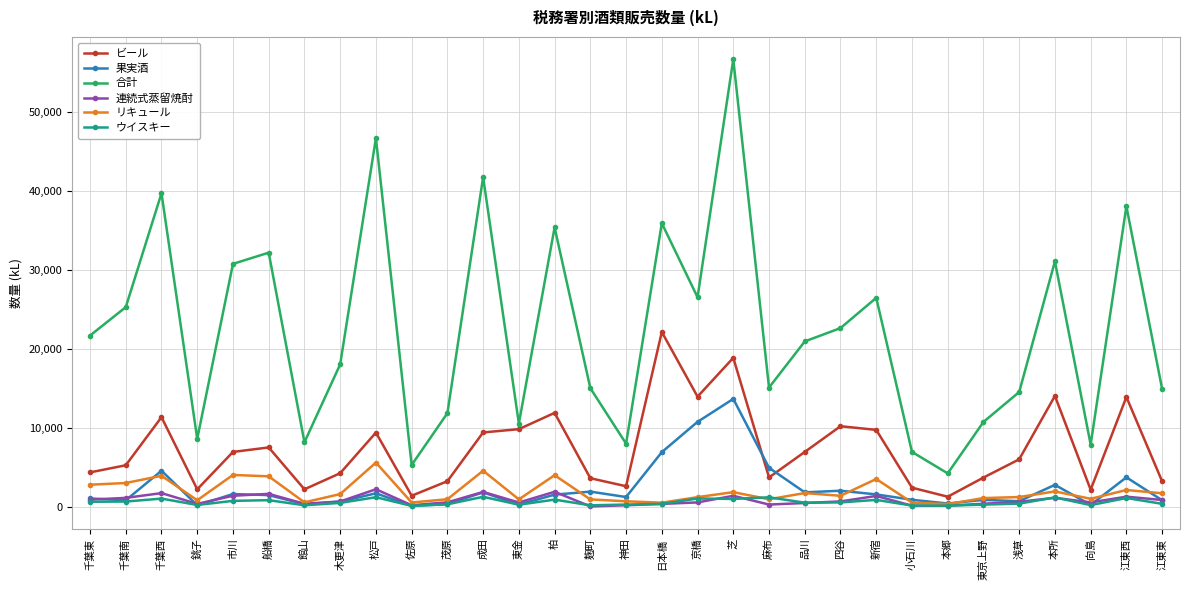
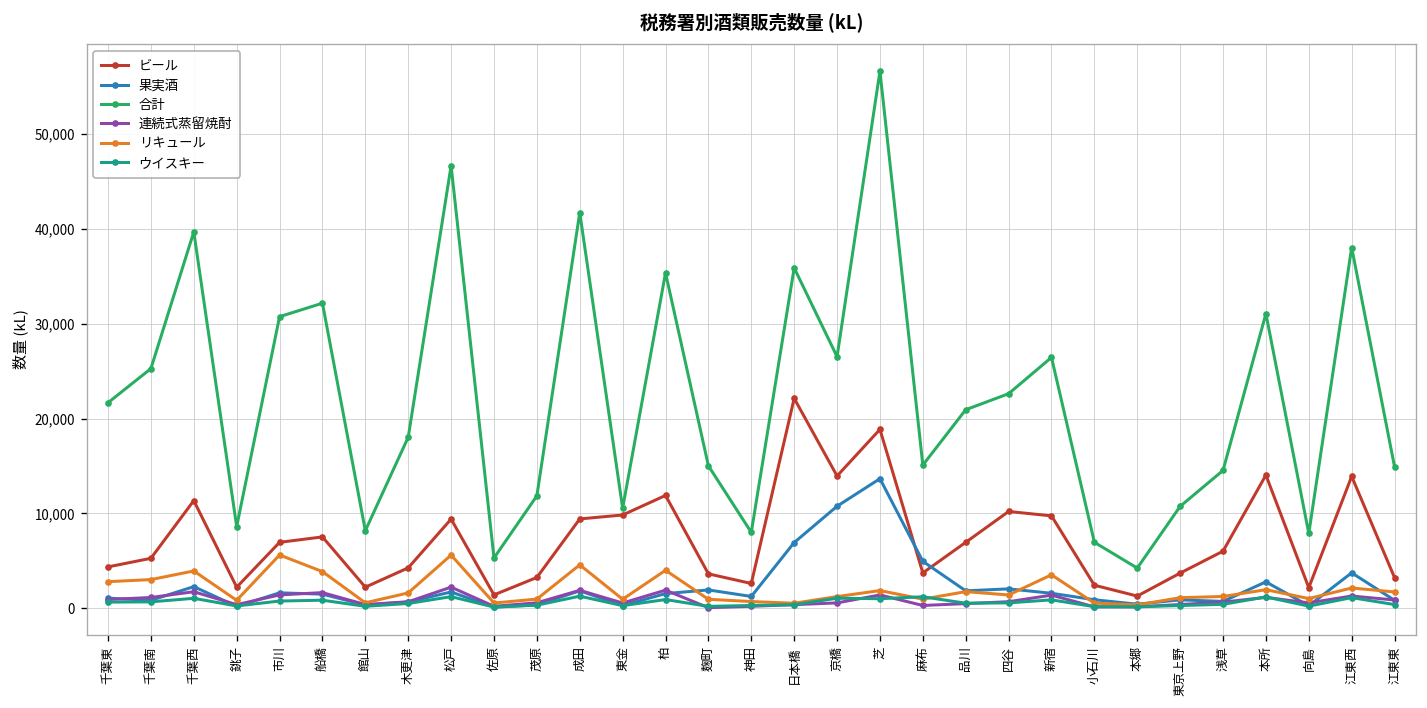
  {
    "ビール": {
      "千葉東": "4,000",
      "千葉南": "5,000",
      "千葉西": "11,000",
      "銚子": "2,000",
      "市川": "7,000",
      "船橋": "8,000",
      "館山": "2,000",
      "木更津": "4,000",
      "松戸": "9,000",
      "佐原": "1,000",
      "茂原": "3,000",
      "成田": "9,000",
      "東金": "10,000",
      "柏": "12,000",
      "麹町": "4,000",
      "神田": "3,000",
      "日本橋": "22,000",
      "京橋": "14,000",
      "芝": "19,000",
      "麻布": "4,000",
      "品川": "7,000",
      "四谷": "10,000",
      "新宿": "10,000",
      "小石川": "2,000",
      "本郷": "1,000",
      "東京上野": "4,000",
      "浅草": "6,000",
      "本所": "14,000",
      "向島": "2,000",
      "江東西": "14,000",
      "江東東": "3,000"
    },
    "果実酒": {
-     "千葉西": "5,000",
+     "千葉西": "2,000",
      "松戸": "2,000",
      "柏": "2,000",
      "麹町": "2,000",
      "神田": "1,000",
      "日本橋": "7,000",
      "京橋": "11,000",
      "芝": "14,000",
      "麻布": "5,000",
      "四谷": "2,000",
      "小石川": "1,000",
      "本所": "3,000",
      "江東西": "4,000"
    },
    "連続式蒸留焼酎": {
      "千葉西": "2,000",
      "松戸": "2,000",
      "柏": "2,000",
      "京橋": "1,000",
      "芝": "1,000",
      "麻布": "0"
    },
    "リキュール": {
      "千葉東": "3,000",
      "千葉南": "3,000",
      "千葉西": "4,000",
      "銚子": "1,000",
-     "市川": "4,000",
+     "市川": "6,000",
      "船橋": "4,000",
      "木更津": "2,000",
      "松戸": "6,000",
      "佐原": "1,000",
      "茂原": "1,000",
      "成田": "5,000",
      "東金": "1,000",
      "柏": "4,000",
      "麹町": "1,000",
      "神田": "1,000",
      "芝": "2,000",
      "四谷": "1,000",
      "新宿": "4,000",
      "小石川": "1,000",
      "浅草": "1,000",
      "本所": "2,000",
      "向島": "1,000",
      "江東西": "2,000",
      "江東東": "2,000"
    }
  }
